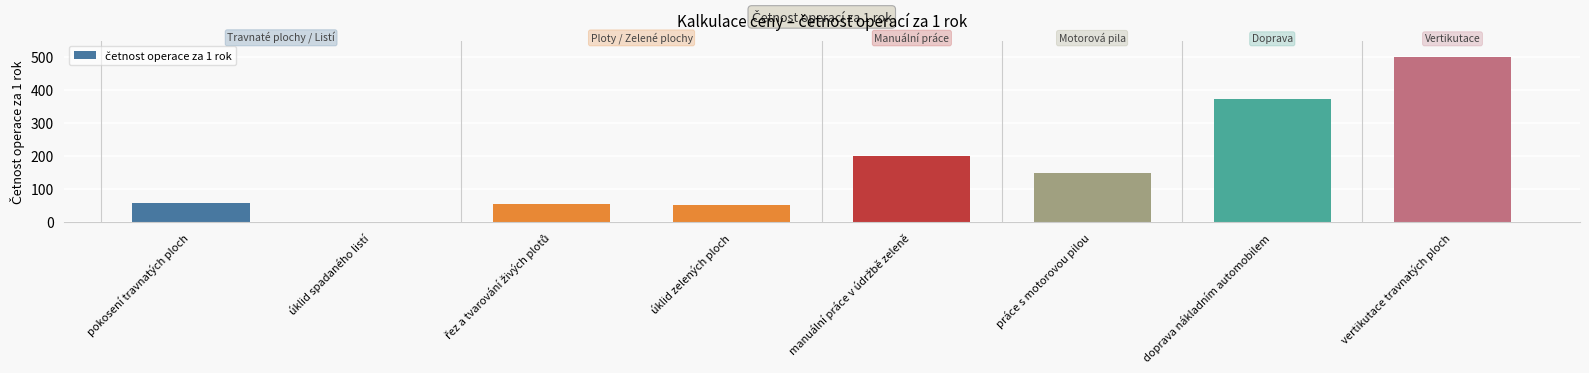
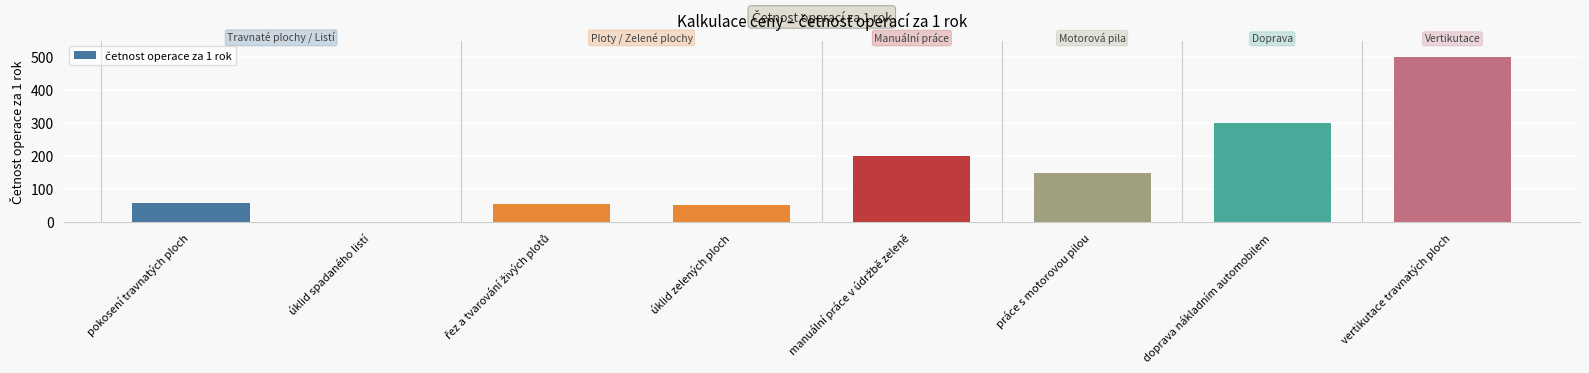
  {
    "pokosení travnatých ploch": 60,
    "řez a tvarování živých plotů": 50,
    "úklid zelených ploch": 50,
    "manuální práce v údržbě zeleně": 200,
    "práce s motorovou pilou": 150,
-   "doprava nákladním automobilem": 370,
+   "doprava nákladním automobilem": 300,
    "vertikutace travnatých ploch": 500
  }
